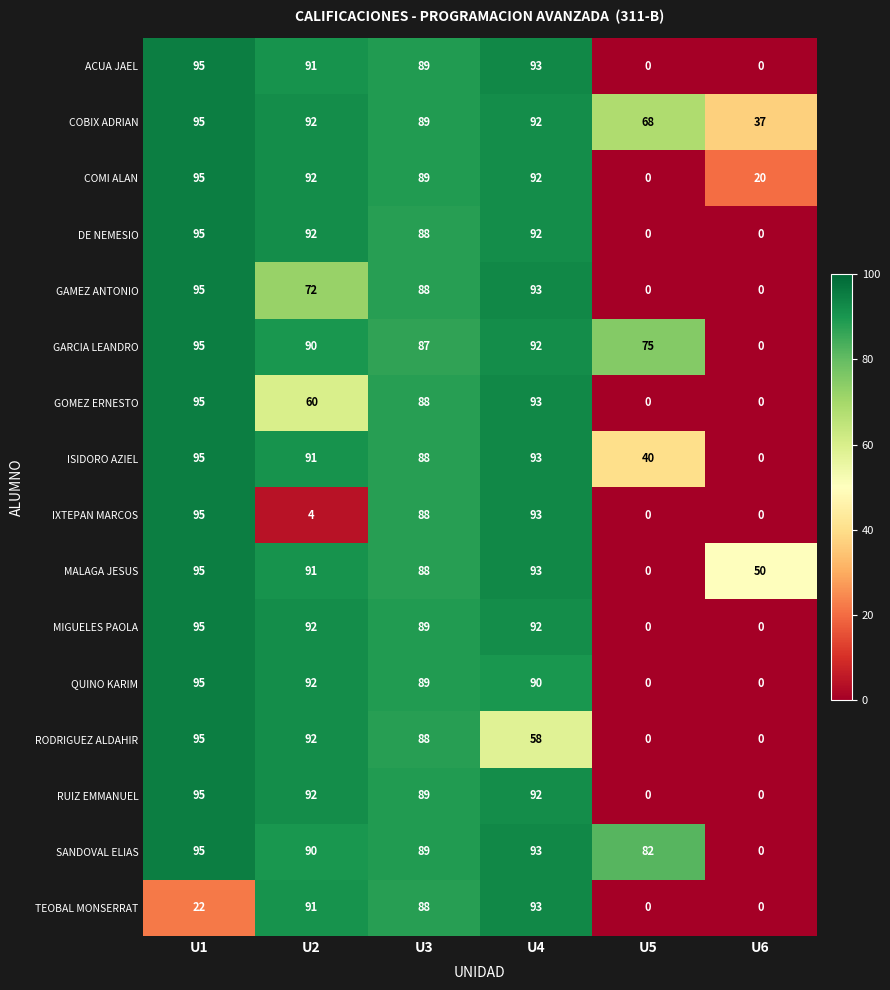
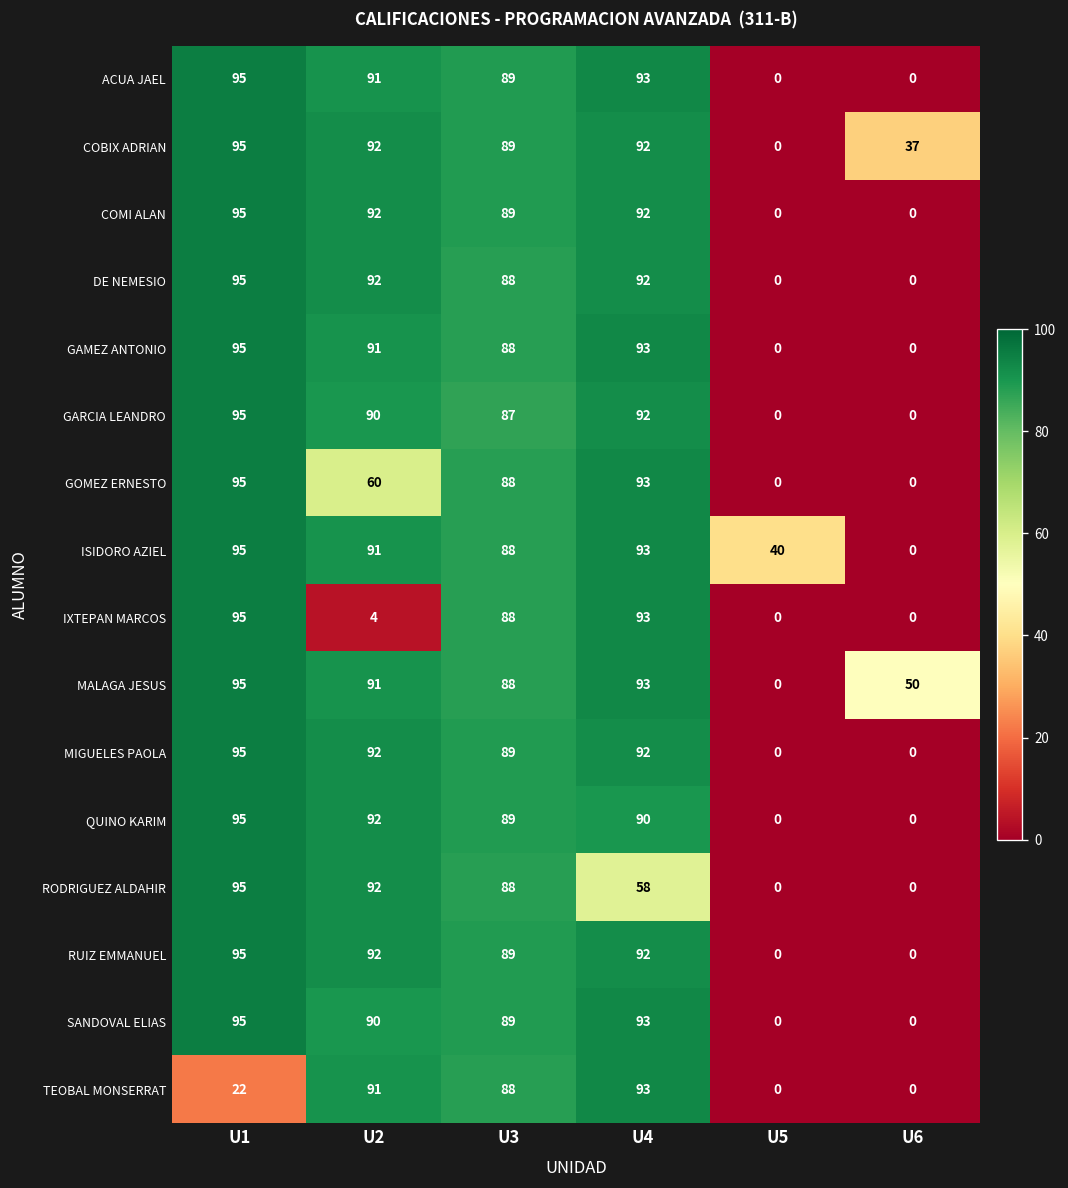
  {
    "ACUA JAEL": {
      "U1": 95,
      "U2": 91,
      "U3": 89,
      "U4": 93,
      "U5": 0,
      "U6": 0
    },
    "COBIX ADRIAN": {
      "U1": 95,
      "U2": 92,
      "U3": 89,
      "U4": 92,
-     "U5": 68,
+     "U5": 0,
      "U6": 37
    },
    "COMI ALAN": {
      "U1": 95,
      "U2": 92,
      "U3": 89,
      "U4": 92,
      "U5": 0,
-     "U6": 20
+     "U6": 0
    },
    "DE NEMESIO": {
      "U1": 95,
      "U2": 92,
      "U3": 88,
      "U4": 92,
      "U5": 0,
      "U6": 0
    },
    "GAMEZ ANTONIO": {
      "U1": 95,
-     "U2": 72,
+     "U2": 91,
      "U3": 88,
      "U4": 93,
      "U5": 0,
      "U6": 0
    },
    "GARCIA LEANDRO": {
      "U1": 95,
      "U2": 90,
      "U3": 87,
      "U4": 92,
-     "U5": 75,
+     "U5": 0,
      "U6": 0
    },
    "GOMEZ ERNESTO": {
      "U1": 95,
      "U2": 60,
      "U3": 88,
      "U4": 93,
      "U5": 0,
      "U6": 0
    },
    "ISIDORO AZIEL": {
      "U1": 95,
      "U2": 91,
      "U3": 88,
      "U4": 93,
      "U5": 40,
      "U6": 0
    },
    "IXTEPAN MARCOS": {
      "U1": 95,
      "U2": 4,
      "U3": 88,
      "U4": 93,
      "U5": 0,
      "U6": 0
    },
    "MALAGA JESUS": {
      "U1": 95,
      "U2": 91,
      "U3": 88,
      "U4": 93,
      "U5": 0,
      "U6": 50
    },
    "MIGUELES PAOLA": {
      "U1": 95,
      "U2": 92,
      "U3": 89,
      "U4": 92,
      "U5": 0,
      "U6": 0
    },
    "QUINO KARIM": {
      "U1": 95,
      "U2": 92,
      "U3": 89,
      "U4": 90,
      "U5": 0,
      "U6": 0
    },
    "RODRIGUEZ ALDAHIR": {
      "U1": 95,
      "U2": 92,
      "U3": 88,
      "U4": 58,
      "U5": 0,
      "U6": 0
    },
    "RUIZ EMMANUEL": {
      "U1": 95,
      "U2": 92,
      "U3": 89,
      "U4": 92,
      "U5": 0,
      "U6": 0
    },
    "SANDOVAL ELIAS": {
      "U1": 95,
      "U2": 90,
      "U3": 89,
      "U4": 93,
-     "U5": 82,
+     "U5": 0,
      "U6": 0
    },
    "TEOBAL MONSERRAT": {
      "U1": 22,
      "U2": 91,
      "U3": 88,
      "U4": 93,
      "U5": 0,
      "U6": 0
    }
  }
